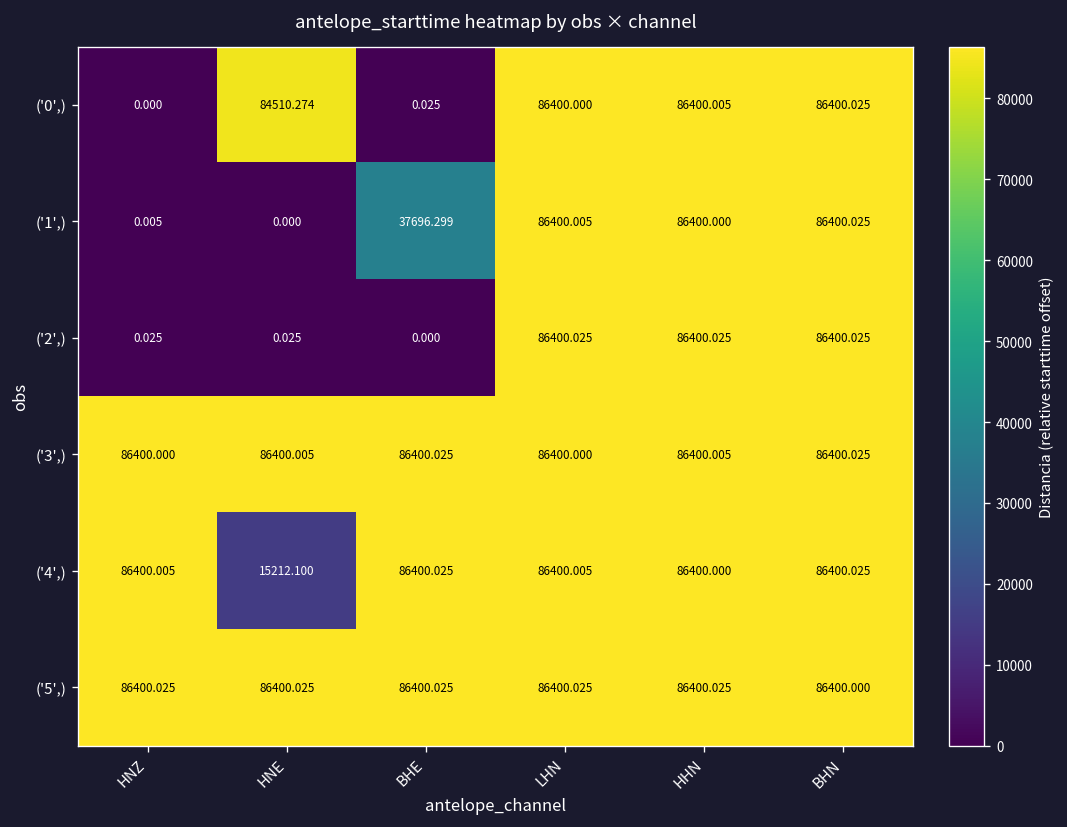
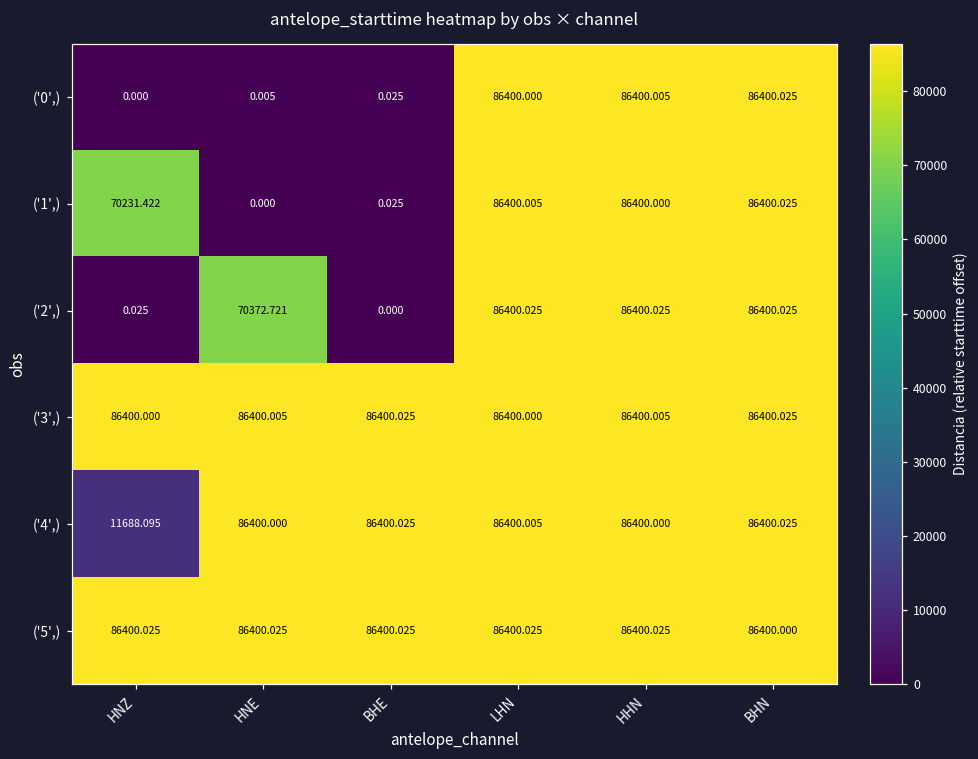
  {
    "('0',)": {
      "HNZ": 0.000,
-     "HNE": 84510.274,
+     "HNE": 0.005,
      "BHE": 0.025,
      "LHN": 86400.000,
      "HHN": 86400.005,
      "BHN": 86400.025
    },
    "('1',)": {
-     "HNZ": 0.005,
+     "HNZ": 70231.422,
      "HNE": 0.000,
-     "BHE": 37696.299,
+     "BHE": 0.025,
      "LHN": 86400.005,
      "HHN": 86400.000,
      "BHN": 86400.025
    },
    "('2',)": {
      "HNZ": 0.025,
-     "HNE": 0.025,
+     "HNE": 70372.721,
      "BHE": 0.000,
      "LHN": 86400.025,
      "HHN": 86400.025,
      "BHN": 86400.025
    },
    "('3',)": {
      "HNZ": 86400.000,
      "HNE": 86400.005,
      "BHE": 86400.025,
      "LHN": 86400.000,
      "HHN": 86400.005,
      "BHN": 86400.025
    },
    "('4',)": {
-     "HNZ": 86400.005,
-     "HNE": 15212.100,
+     "HNZ": 11688.095,
+     "HNE": 86400.000,
      "BHE": 86400.025,
      "LHN": 86400.005,
      "HHN": 86400.000,
      "BHN": 86400.025
    },
    "('5',)": {
      "HNZ": 86400.025,
      "HNE": 86400.025,
      "BHE": 86400.025,
      "LHN": 86400.025,
      "HHN": 86400.025,
      "BHN": 86400.000
    }
  }
